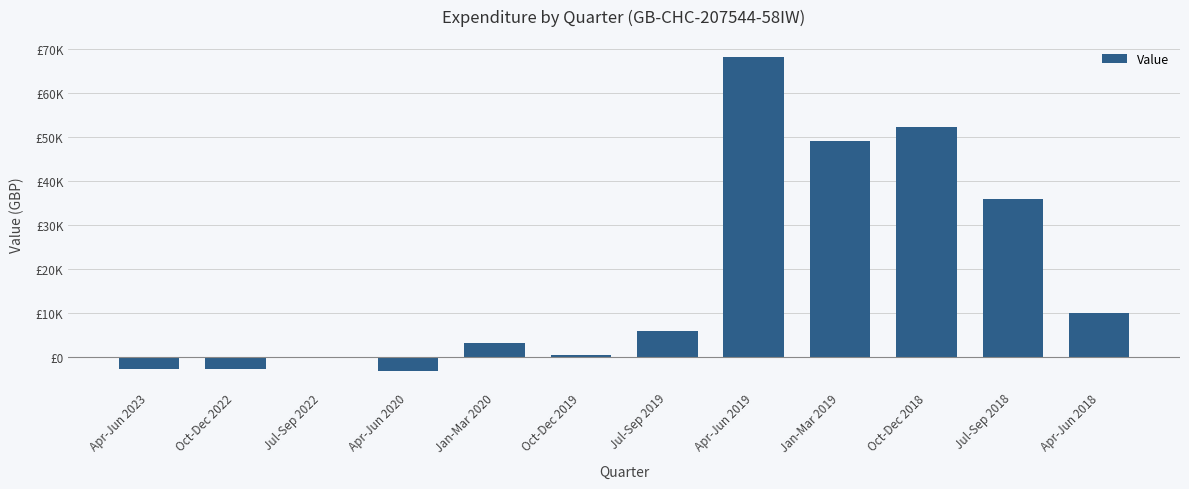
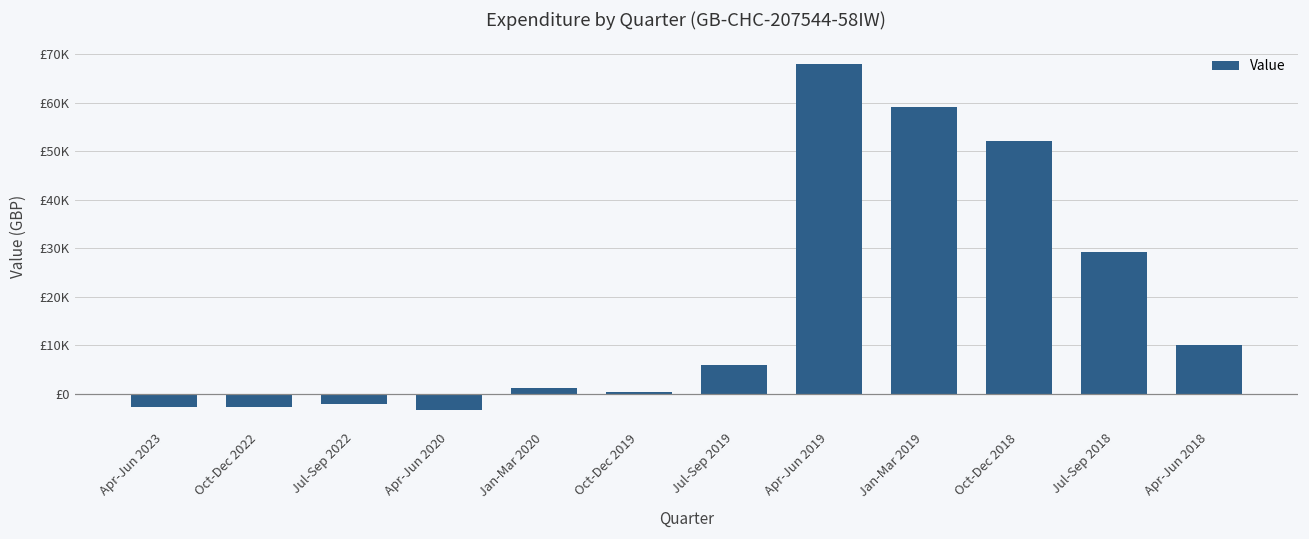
  {
    "Apr-Jun 2023": "£-3000",
    "Oct-Dec 2022": "£-3000",
-   "Jul-Sep 2022": "£0",
+   "Jul-Sep 2022": "£-2000",
    "Apr-Jun 2020": "£-3000",
-   "Jan-Mar 2020": "£3000",
+   "Jan-Mar 2020": "£1000",
    "Jul-Sep 2019": "£6000",
    "Apr-Jun 2019": "£68000",
-   "Jan-Mar 2019": "£49000",
+   "Jan-Mar 2019": "£59000",
    "Oct-Dec 2018": "£52000",
-   "Jul-Sep 2018": "£36000",
+   "Jul-Sep 2018": "£29000",
    "Apr-Jun 2018": "£10000"
  }
